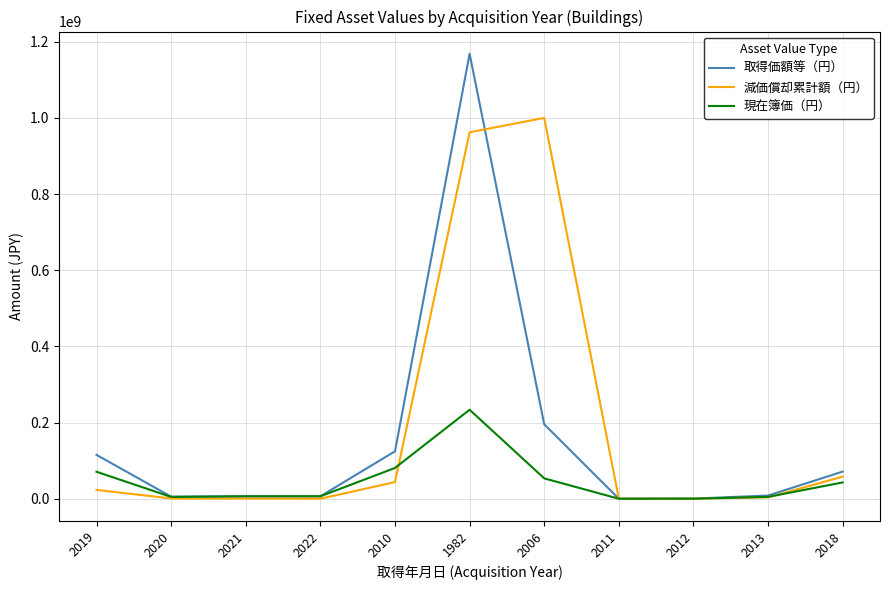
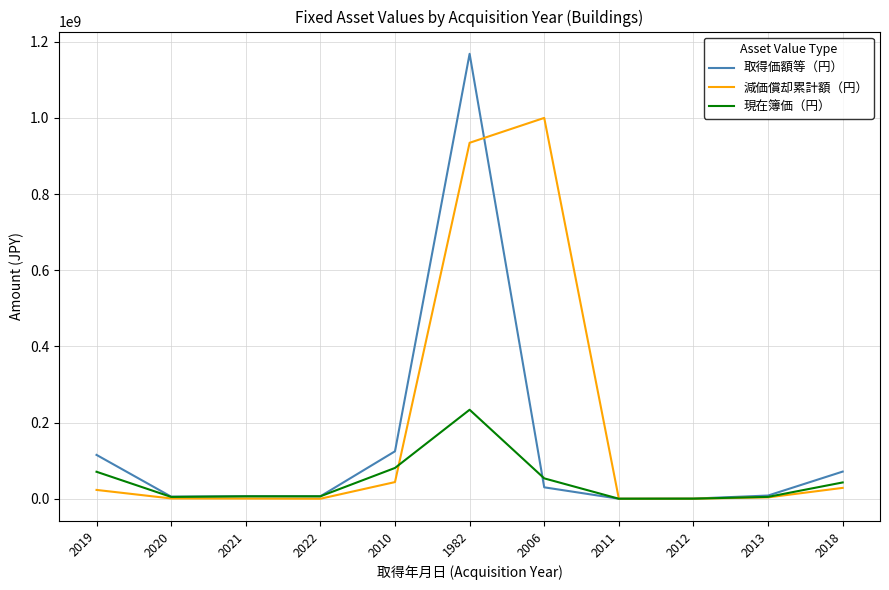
  {
    "取得価額等（円）": {
      "2019": 120000000,
      "2010": 120000000,
      "1982": 1170000000,
-     "2006": 200000000,
+     "2006": 30000000,
      "2018": 70000000
    },
    "減価償却累計額（円）": {
      "2019": 20000000,
      "2010": 40000000,
-     "1982": 960000000,
+     "1982": 930000000,
      "2006": 1000000000,
-     "2018": 60000000
+     "2018": 30000000
    },
    "現在簿価（円）": {
      "2019": 70000000,
      "2010": 80000000,
      "1982": 230000000,
      "2006": 50000000,
      "2018": 40000000
    }
  }
